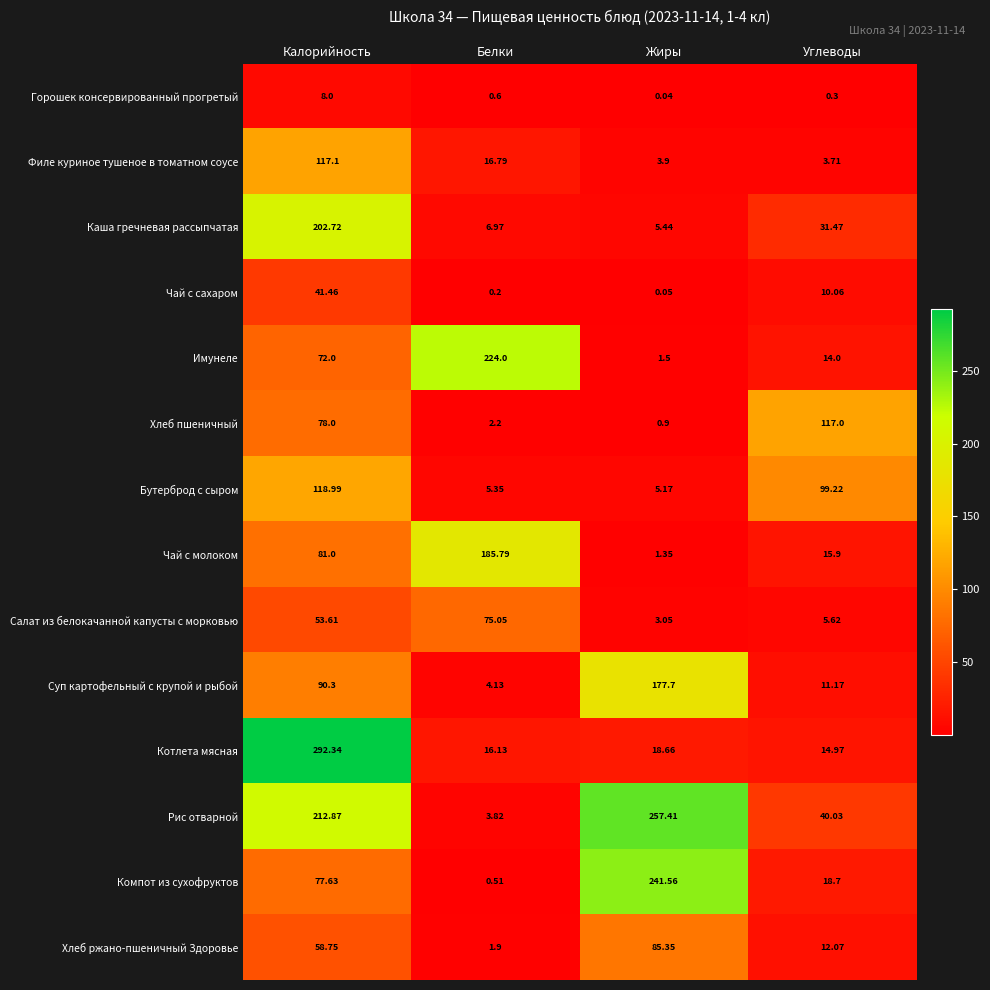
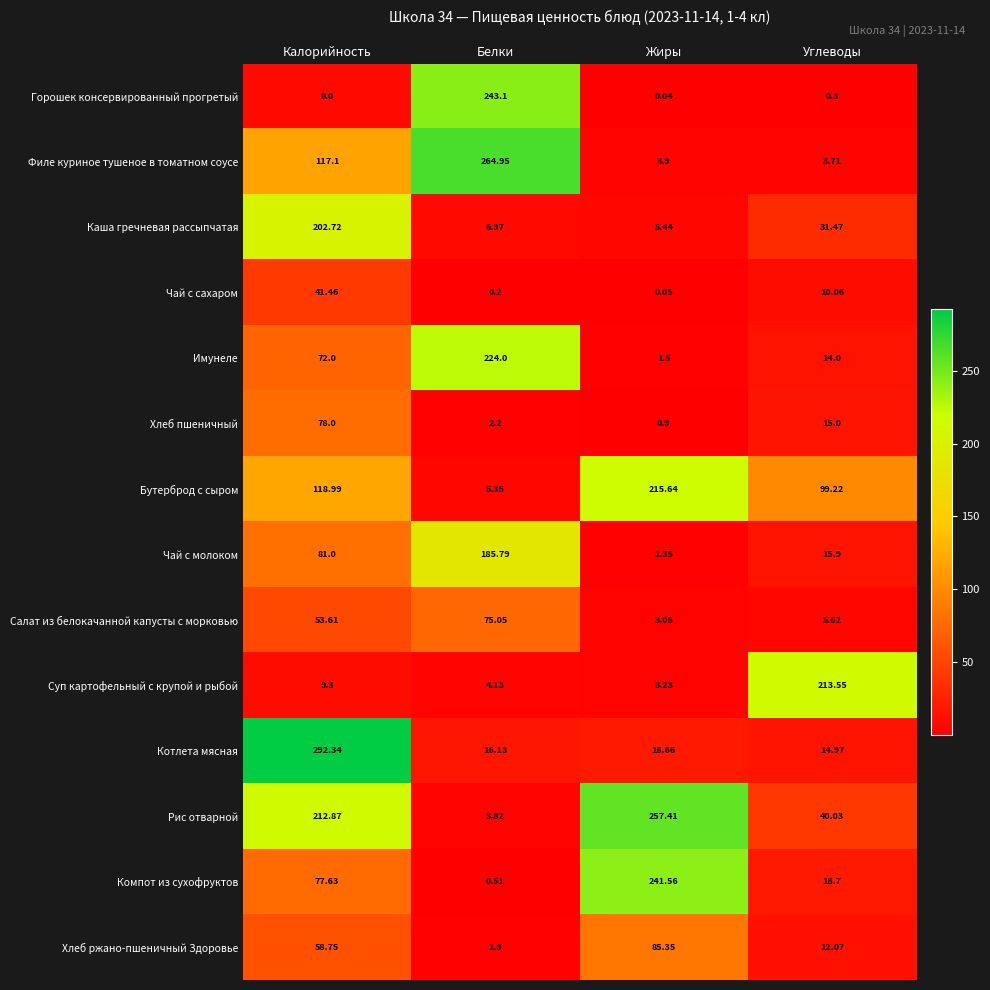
  {
    "Горошек консервированный прогретый": {
      "Калорийность": 8.0,
-     "Белки": 0.6,
+     "Белки": 243.1,
      "Жиры": 0.04,
      "Углеводы": 0.3
    },
    "Филе куриное тушеное в томатном соусе": {
      "Калорийность": 117.1,
-     "Белки": 16.79,
+     "Белки": 264.95,
      "Жиры": 3.9,
      "Углеводы": 3.71
    },
    "Каша гречневая рассыпчатая": {
      "Калорийность": 202.72,
      "Белки": 6.97,
      "Жиры": 5.44,
      "Углеводы": 31.47
    },
    "Чай с сахаром": {
      "Калорийность": 41.46,
      "Белки": 0.2,
      "Жиры": 0.05,
      "Углеводы": 10.06
    },
    "Имунеле": {
      "Калорийность": 72.0,
      "Белки": 224.0,
      "Жиры": 1.5,
      "Углеводы": 14.0
    },
    "Хлеб пшеничный": {
      "Калорийность": 78.0,
      "Белки": 2.2,
      "Жиры": 0.9,
-     "Углеводы": 117.0
+     "Углеводы": 15.0
    },
    "Бутерброд с сыром": {
      "Калорийность": 118.99,
      "Белки": 5.35,
-     "Жиры": 5.17,
+     "Жиры": 215.64,
      "Углеводы": 99.22
    },
    "Чай с молоком": {
      "Калорийность": 81.0,
      "Белки": 185.79,
      "Жиры": 1.35,
      "Углеводы": 15.9
    },
    "Салат из белокачанной капусты с морковью": {
      "Калорийность": 53.61,
      "Белки": 75.05,
      "Жиры": 3.05,
      "Углеводы": 5.62
    },
    "Суп картофельный с крупой и рыбой": {
-     "Калорийность": 90.3,
+     "Калорийность": 9.3,
      "Белки": 4.13,
-     "Жиры": 177.7,
-     "Углеводы": 11.17
+     "Жиры": 3.23,
+     "Углеводы": 213.55
    },
    "Котлета мясная": {
      "Калорийность": 292.34,
      "Белки": 16.13,
      "Жиры": 18.66,
      "Углеводы": 14.97
    },
    "Рис отварной": {
      "Калорийность": 212.87,
      "Белки": 3.82,
      "Жиры": 257.41,
      "Углеводы": 40.03
    },
    "Компот из сухофруктов": {
      "Калорийность": 77.63,
      "Белки": 0.51,
      "Жиры": 241.56,
      "Углеводы": 18.7
    },
    "Хлеб ржано-пшеничный Здоровье": {
      "Калорийность": 58.75,
      "Белки": 1.9,
      "Жиры": 85.35,
      "Углеводы": 12.07
    }
  }
